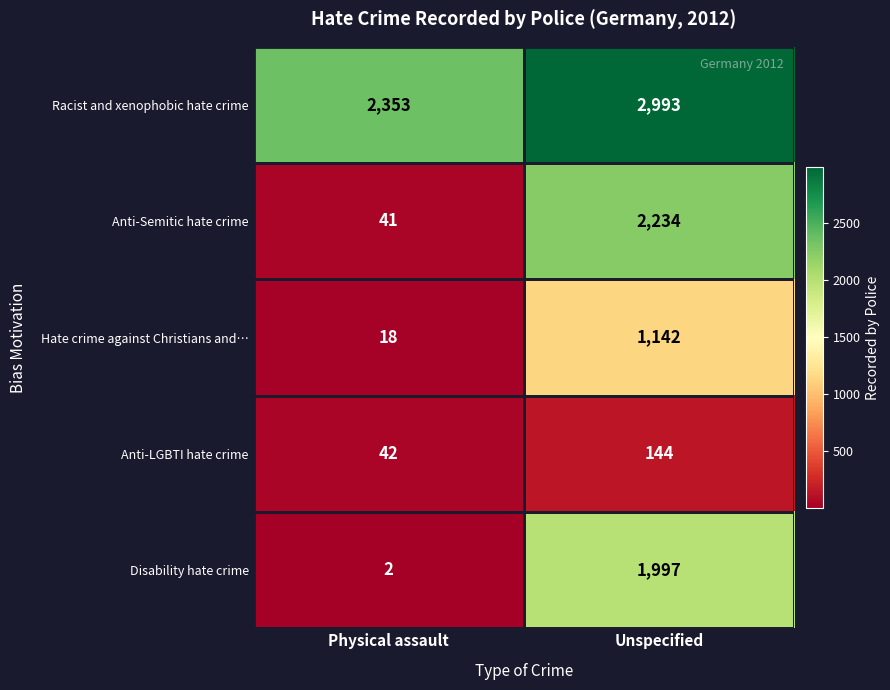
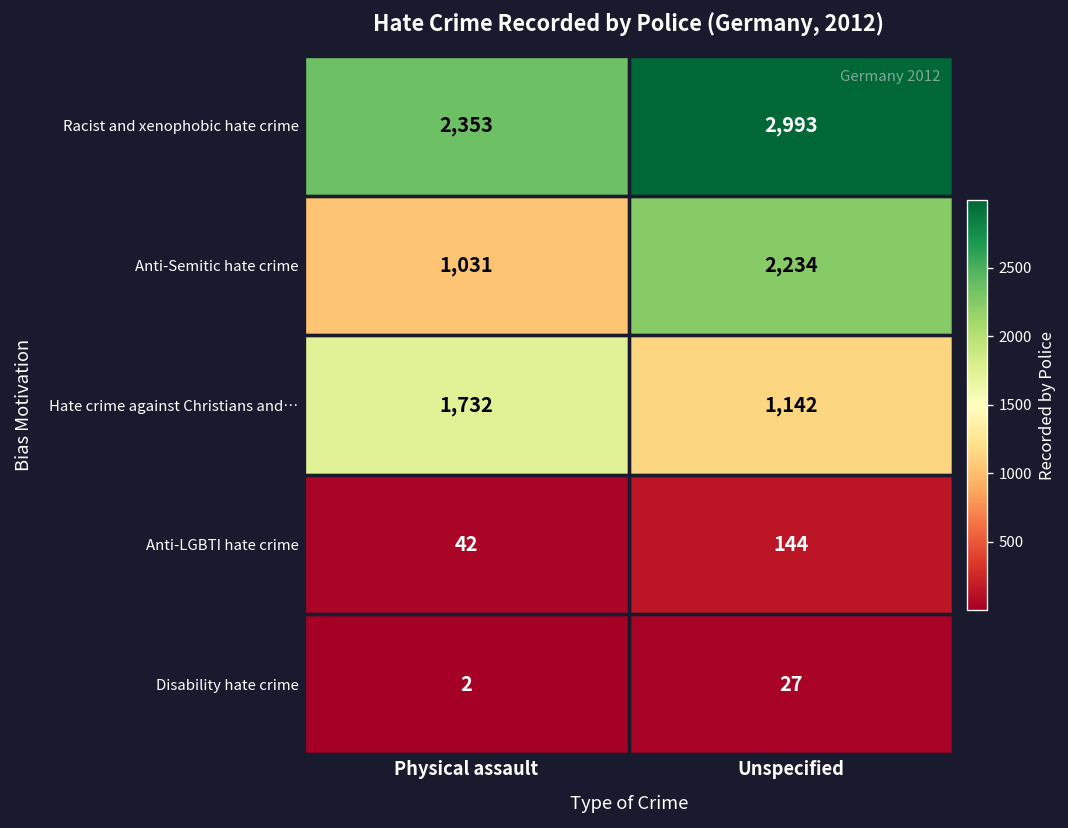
  {
    "Racist and xenophobic hate crime": {
      "Physical assault": "2,353"
    },
    "Anti-Semitic hate crime": {
-     "Physical assault": "41",
+     "Physical assault": "1,031",
      "Unspecified": "2,234"
    },
    "Hate crime against Christians and…": {
-     "Physical assault": "18",
+     "Physical assault": "1,732",
      "Unspecified": "1,142"
    },
    "Anti-LGBTI hate crime": {
      "Physical assault": "42",
      "Unspecified": "144"
    },
    "Disability hate crime": {
      "Physical assault": "2",
-     "Unspecified": "1,997"
+     "Unspecified": "27"
    }
  }
